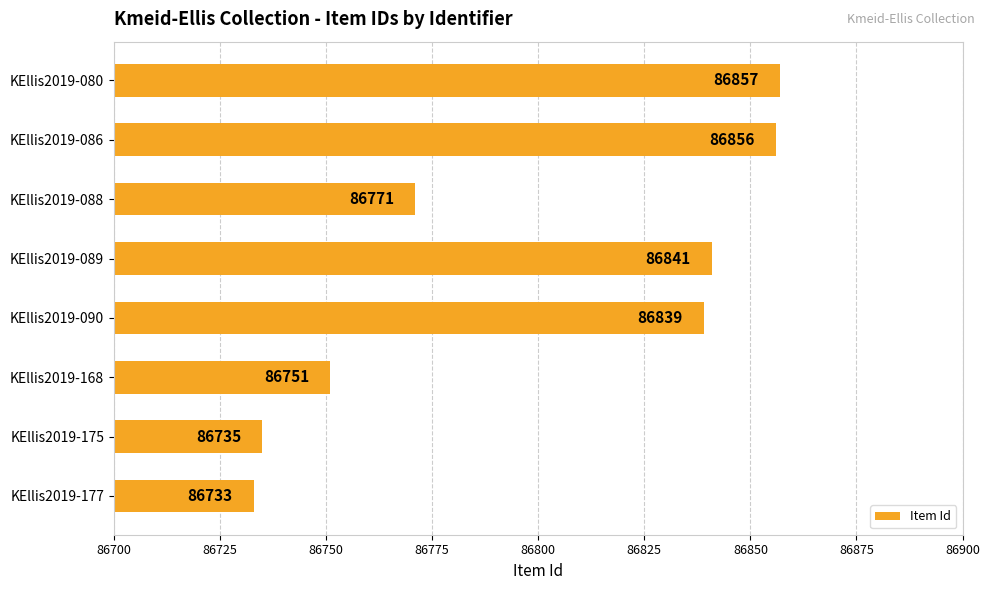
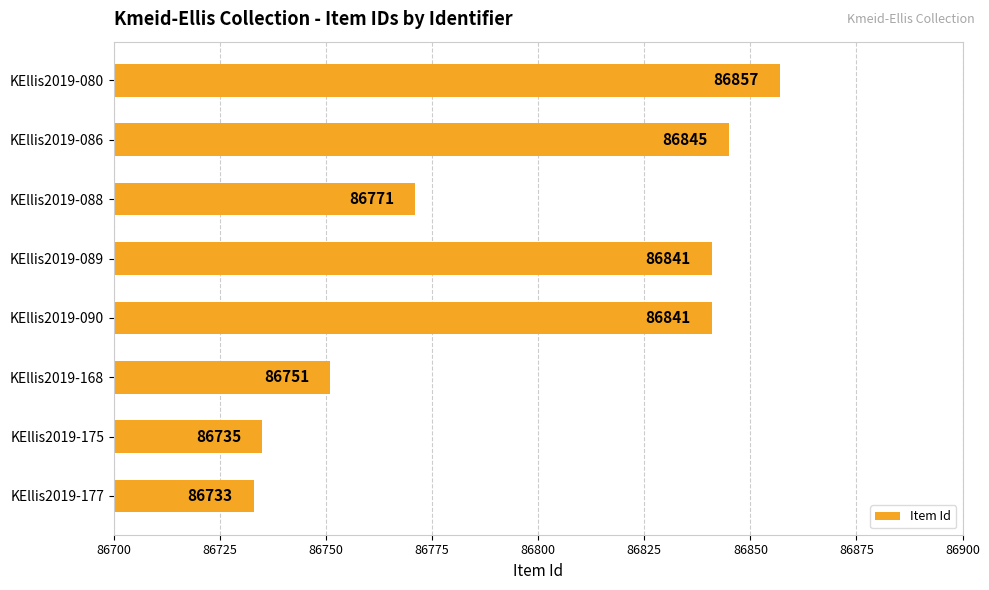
  {
    "KEllis2019-080": 86857,
-   "KEllis2019-086": 86856,
+   "KEllis2019-086": 86845,
    "KEllis2019-088": 86771,
    "KEllis2019-089": 86841,
-   "KEllis2019-090": 86839,
+   "KEllis2019-090": 86841,
    "KEllis2019-168": 86751,
    "KEllis2019-175": 86735,
    "KEllis2019-177": 86733
  }
